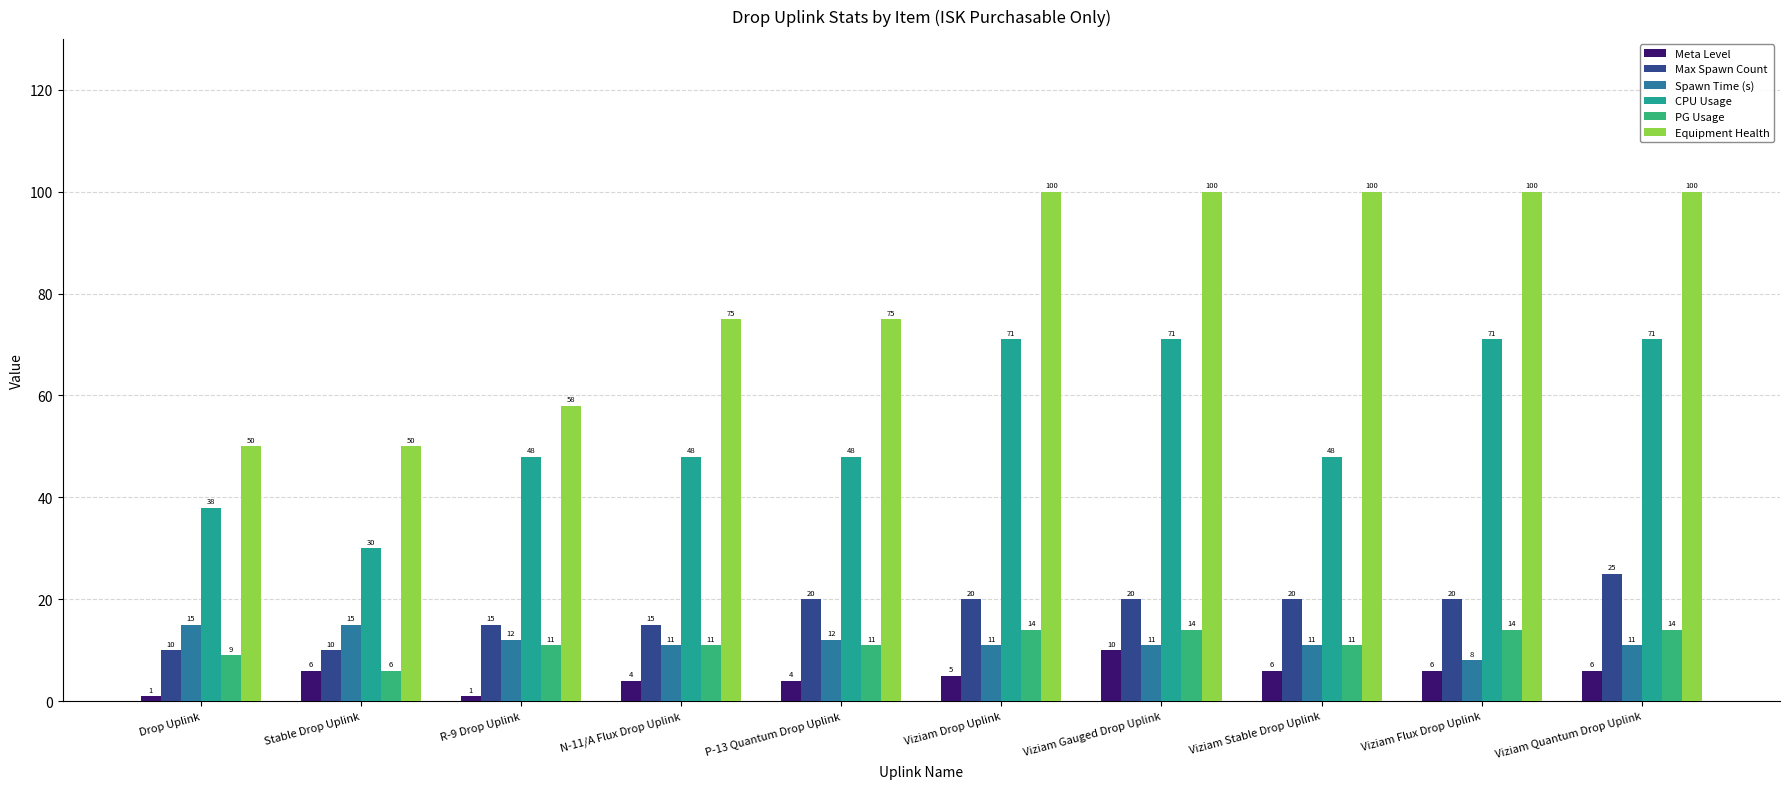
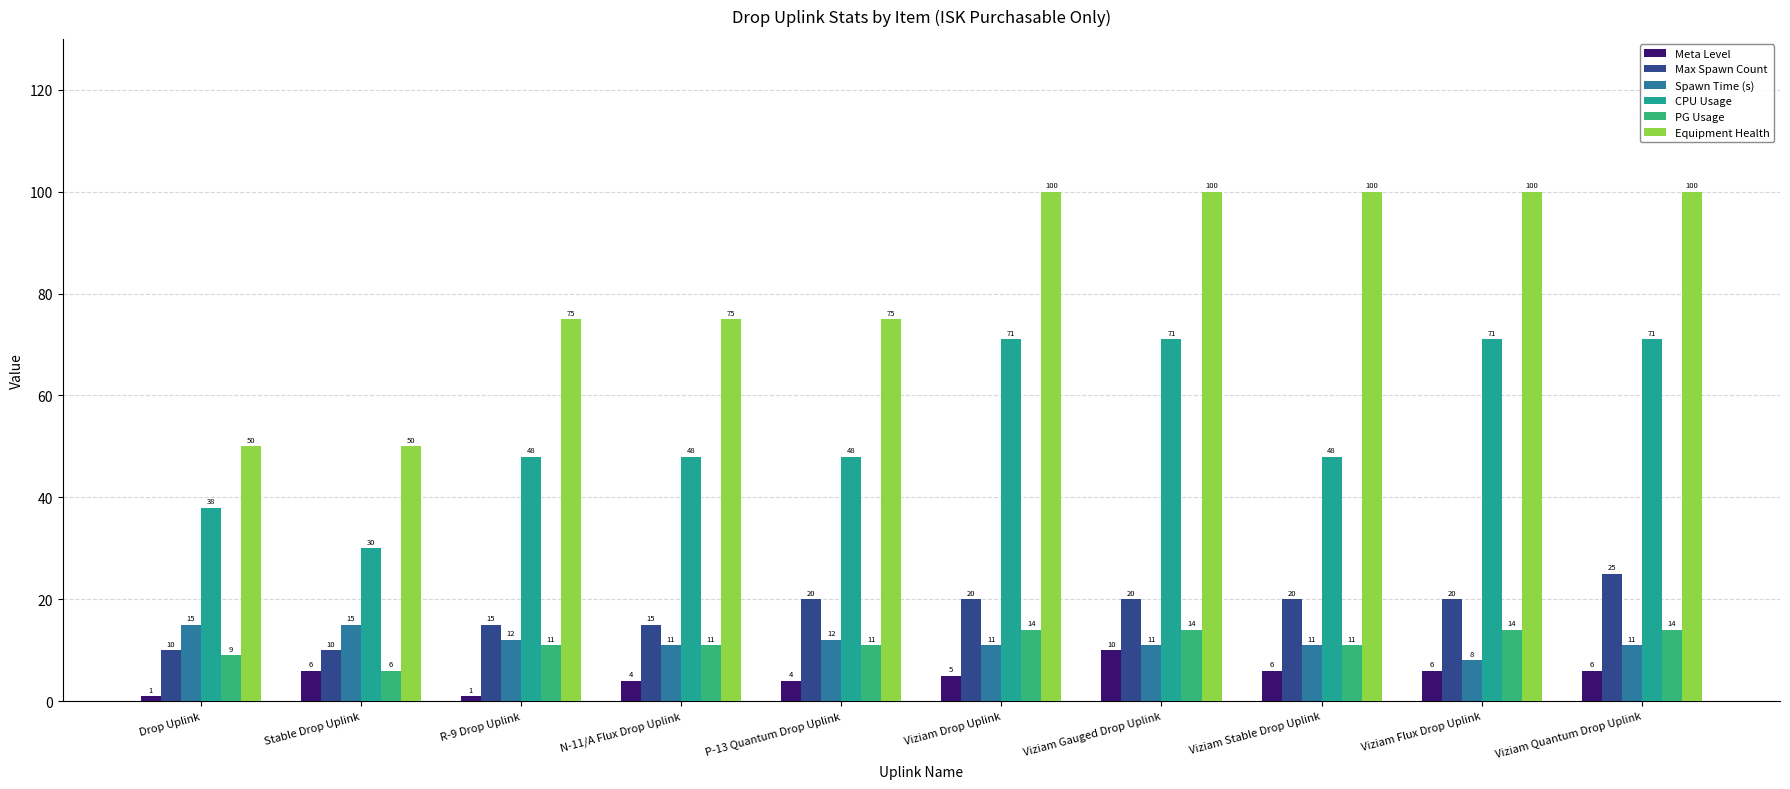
  {
    "Meta Level": {
      "Drop Uplink": 1,
      "Stable Drop Uplink": 6,
      "R-9 Drop Uplink": 1,
      "N-11/A Flux Drop Uplink": 4,
      "P-13 Quantum Drop Uplink": 4,
      "Viziam Drop Uplink": 5,
      "Viziam Gauged Drop Uplink": 10,
      "Viziam Stable Drop Uplink": 6,
      "Viziam Flux Drop Uplink": 6,
      "Viziam Quantum Drop Uplink": 6
    },
    "Equipment Health": {
      "Drop Uplink": 50,
      "Stable Drop Uplink": 50,
-     "R-9 Drop Uplink": 58,
+     "R-9 Drop Uplink": 75,
      "N-11/A Flux Drop Uplink": 75,
      "P-13 Quantum Drop Uplink": 75,
      "Viziam Drop Uplink": 100,
      "Viziam Gauged Drop Uplink": 100,
      "Viziam Stable Drop Uplink": 100,
      "Viziam Flux Drop Uplink": 100,
      "Viziam Quantum Drop Uplink": 100
    }
  }
